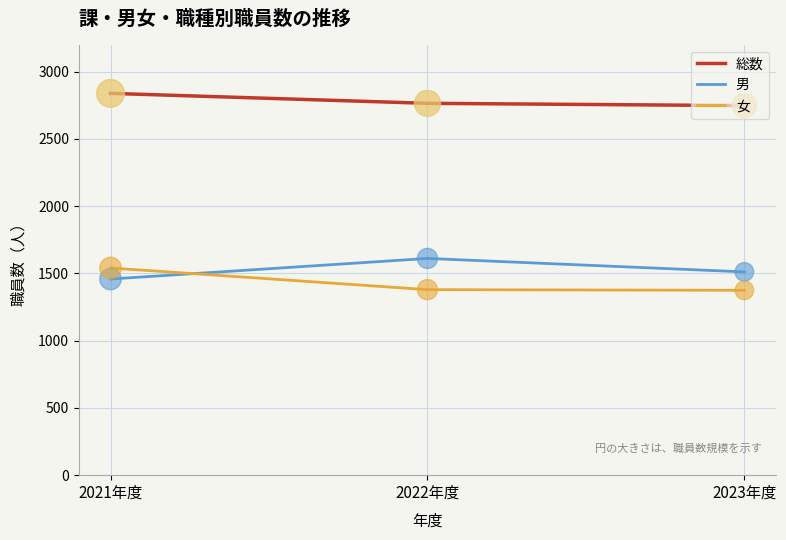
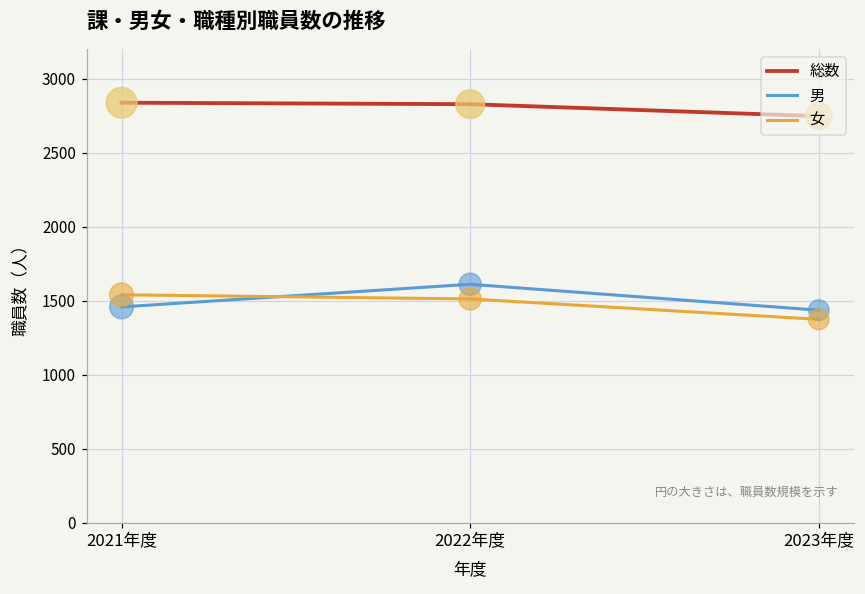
  {
    "総数": {
      "2021年度": 2840,
-     "2022年度": 2760
+     "2022年度": 2830
    },
    "男": {
      "2021年度": 1460,
      "2022年度": 1610,
-     "2023年度": 1510
+     "2023年度": 1440
    },
    "女": {
      "2021年度": 1540,
-     "2022年度": 1380,
+     "2022年度": 1510,
      "2023年度": 1370
    }
  }
